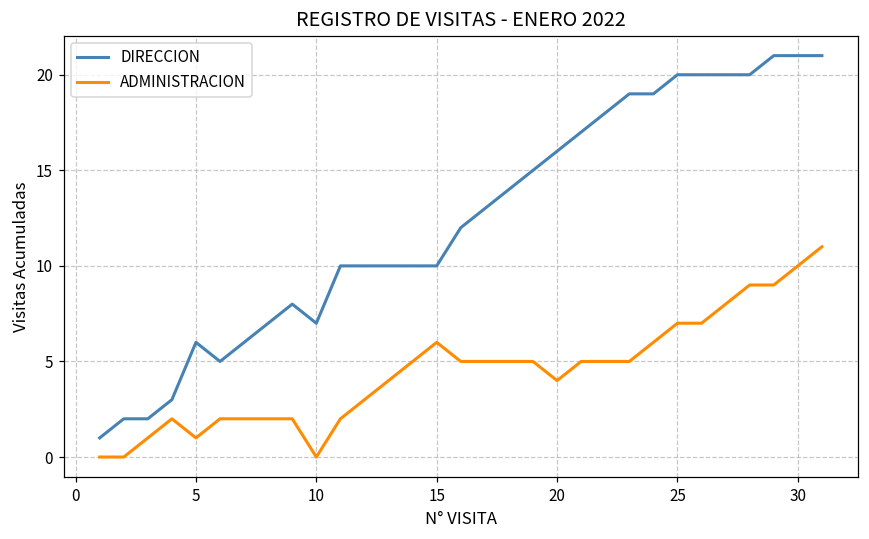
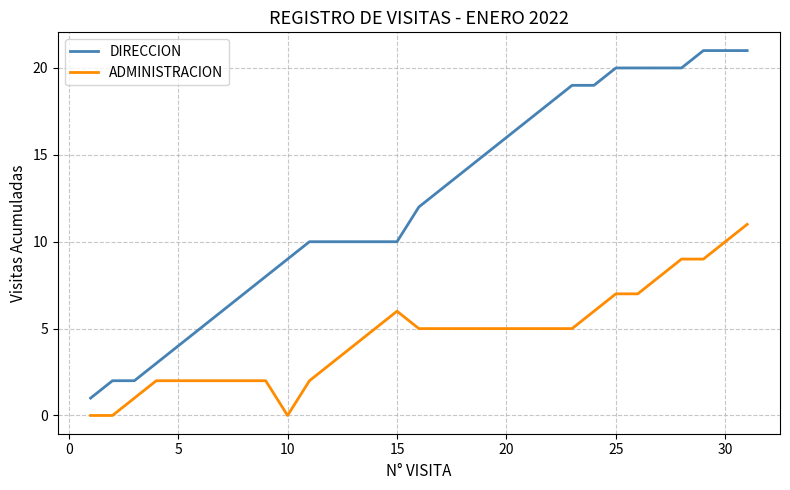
  {
    "DIRECCION": {
-     "5": 6,
-     "10": 7,
+     "5": 4,
+     "10": 9,
      "15": 10,
      "20": 16,
      "25": 20,
      "30": 21
    },
    "ADMINISTRACION": {
-     "5": 1,
+     "5": 2,
      "10": 0,
      "15": 6,
-     "20": 4,
+     "20": 5,
      "25": 7,
      "30": 10
    }
  }
